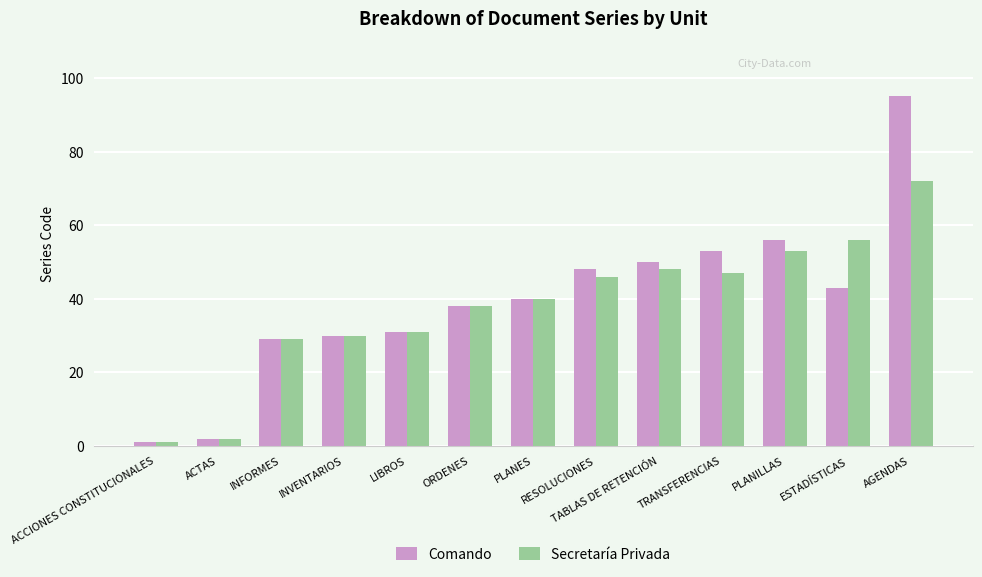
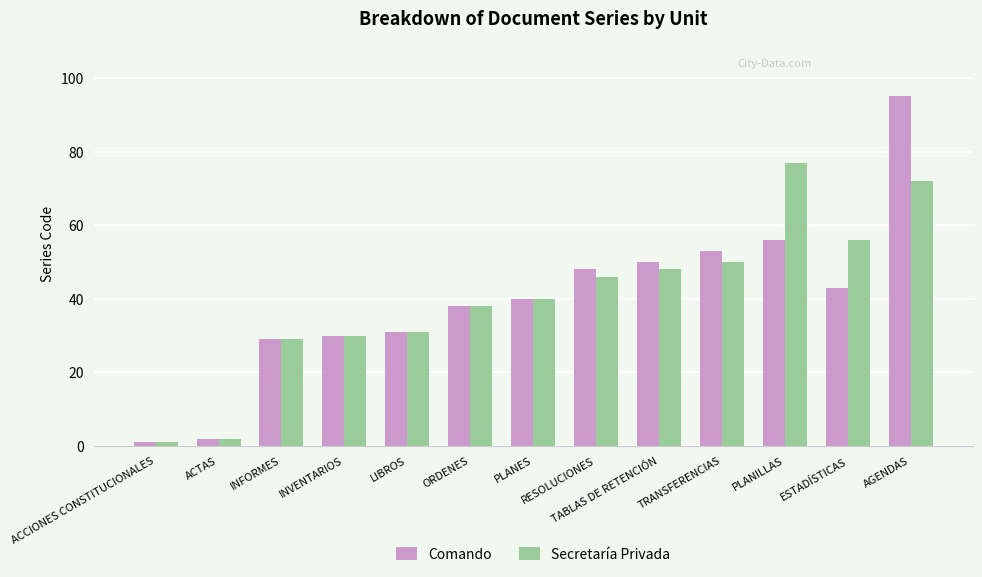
  {
    "Comando": {
      "ACCIONES CONSTITUCIONALES": 1,
      "ACTAS": 2,
      "INFORMES": 29,
      "INVENTARIOS": 30,
      "LIBROS": 31,
      "ORDENES": 38,
      "PLANES": 40,
      "RESOLUCIONES": 48,
      "TABLAS DE RETENCIÓN": 50,
      "TRANSFERENCIAS": 53,
      "PLANILLAS": 56,
      "ESTADÍSTICAS": 43,
      "AGENDAS": 95
    },
    "Secretaría Privada": {
      "ACCIONES CONSTITUCIONALES": 1,
      "ACTAS": 2,
      "INFORMES": 29,
      "INVENTARIOS": 30,
      "LIBROS": 31,
      "ORDENES": 38,
      "PLANES": 40,
      "RESOLUCIONES": 46,
      "TABLAS DE RETENCIÓN": 48,
-     "TRANSFERENCIAS": 47,
-     "PLANILLAS": 53,
+     "TRANSFERENCIAS": 50,
+     "PLANILLAS": 77,
      "ESTADÍSTICAS": 56,
      "AGENDAS": 72
    }
  }
